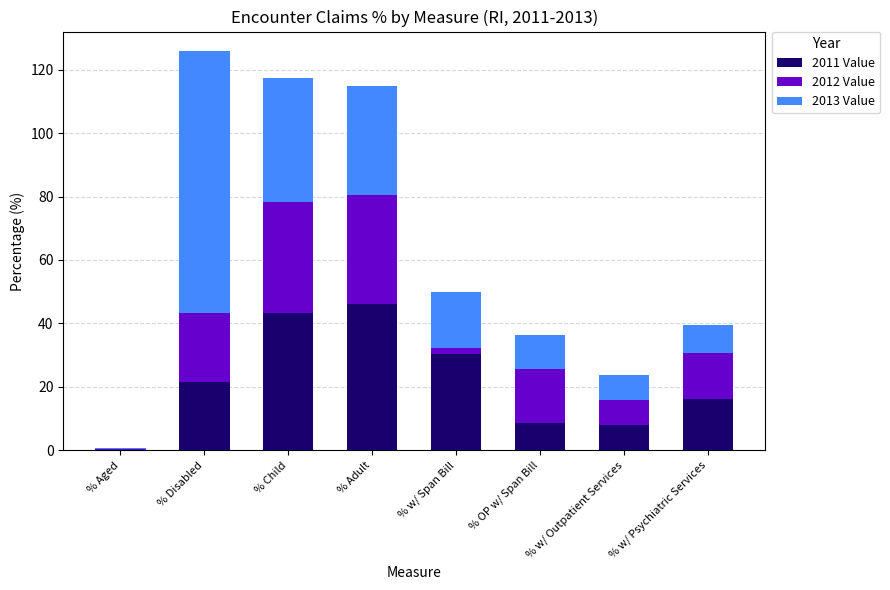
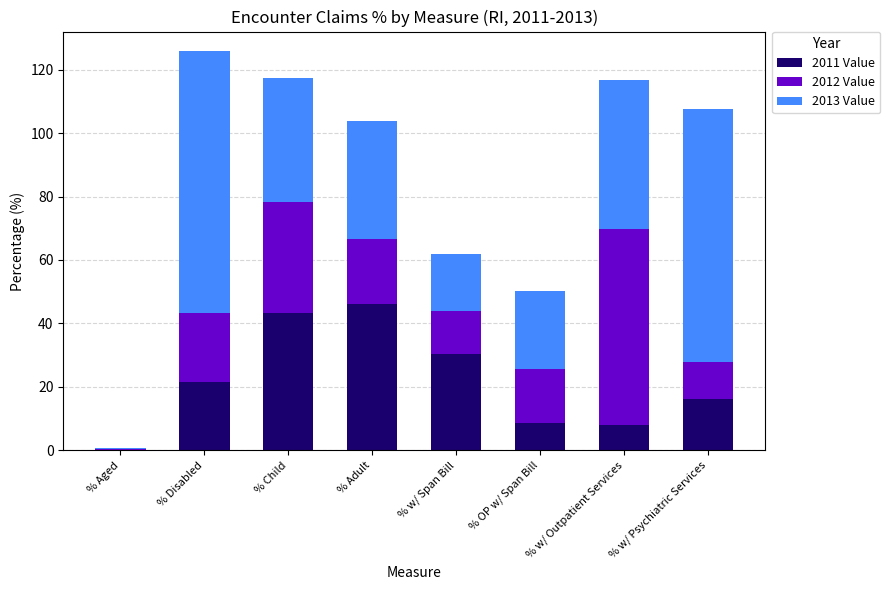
  {
    "2011 Value": {
      "% Disabled": 22,
      "% Child": 43,
      "% Adult": 46,
      "% w/ Span Bill": 31,
      "% OP w/ Span Bill": 9,
      "% w/ Outpatient Services": 8,
      "% w/ Psychiatric Services": 16
    },
    "2012 Value": {
      "% Disabled": 21,
      "% Child": 35,
-     "% Adult": 34,
-     "% w/ Span Bill": 2,
+     "% Adult": 20,
+     "% w/ Span Bill": 13,
      "% OP w/ Span Bill": 17,
-     "% w/ Outpatient Services": 8,
-     "% w/ Psychiatric Services": 15
+     "% w/ Outpatient Services": 62,
+     "% w/ Psychiatric Services": 12
    },
    "2013 Value": {
      "% Disabled": 83,
      "% Child": 39,
-     "% Adult": 35,
+     "% Adult": 37,
      "% w/ Span Bill": 18,
-     "% OP w/ Span Bill": 11,
-     "% w/ Outpatient Services": 8,
-     "% w/ Psychiatric Services": 9
+     "% OP w/ Span Bill": 25,
+     "% w/ Outpatient Services": 47,
+     "% w/ Psychiatric Services": 80
    }
  }
